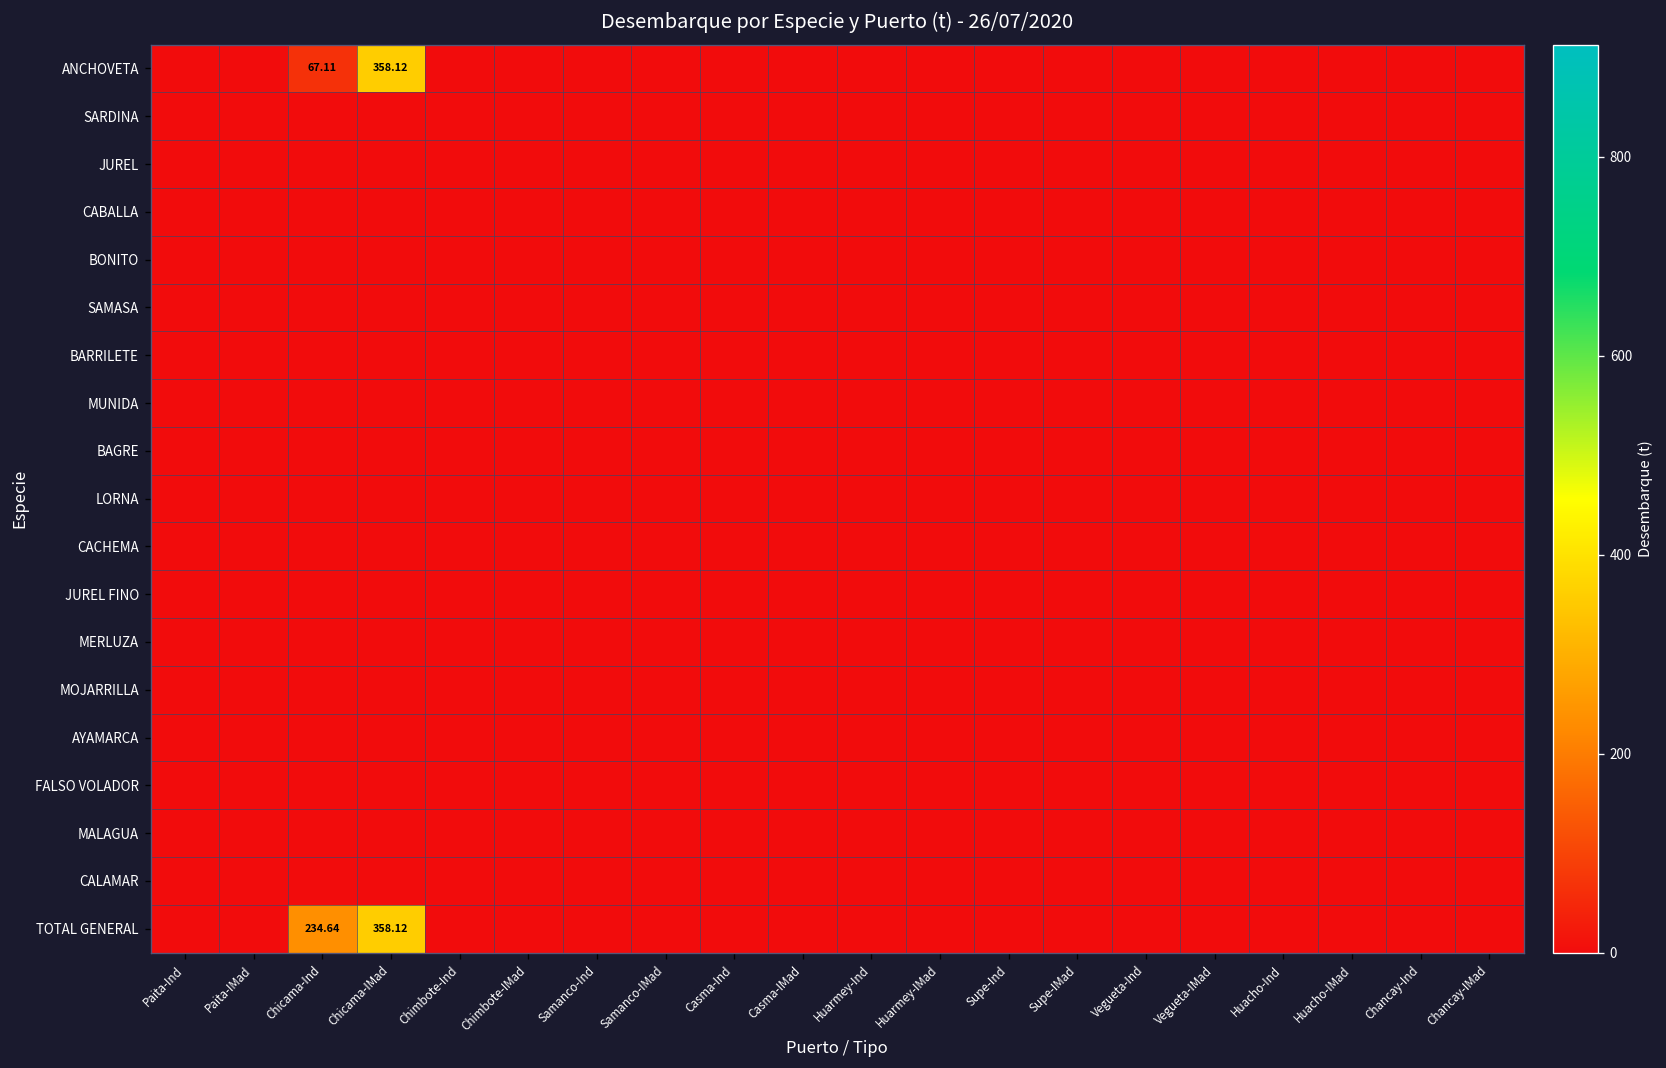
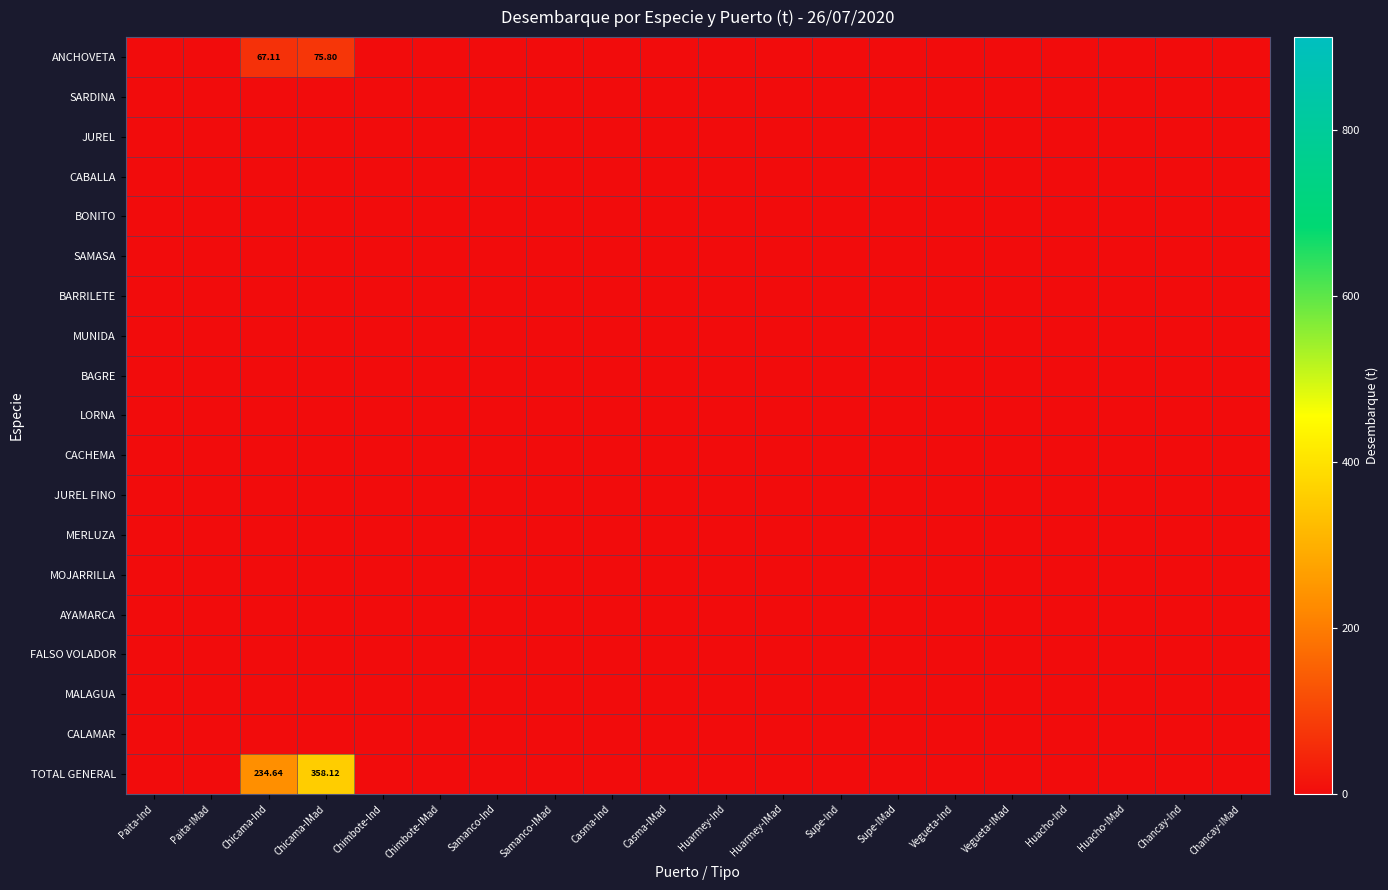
  {
    "ANCHOVETA": {
      "Chicama-Ind": 67.11,
-     "Chicama-IMad": 358.12
+     "Chicama-IMad": 75.80
    },
    "TOTAL GENERAL": {
      "Chicama-Ind": 234.64,
      "Chicama-IMad": 358.12
    }
  }
